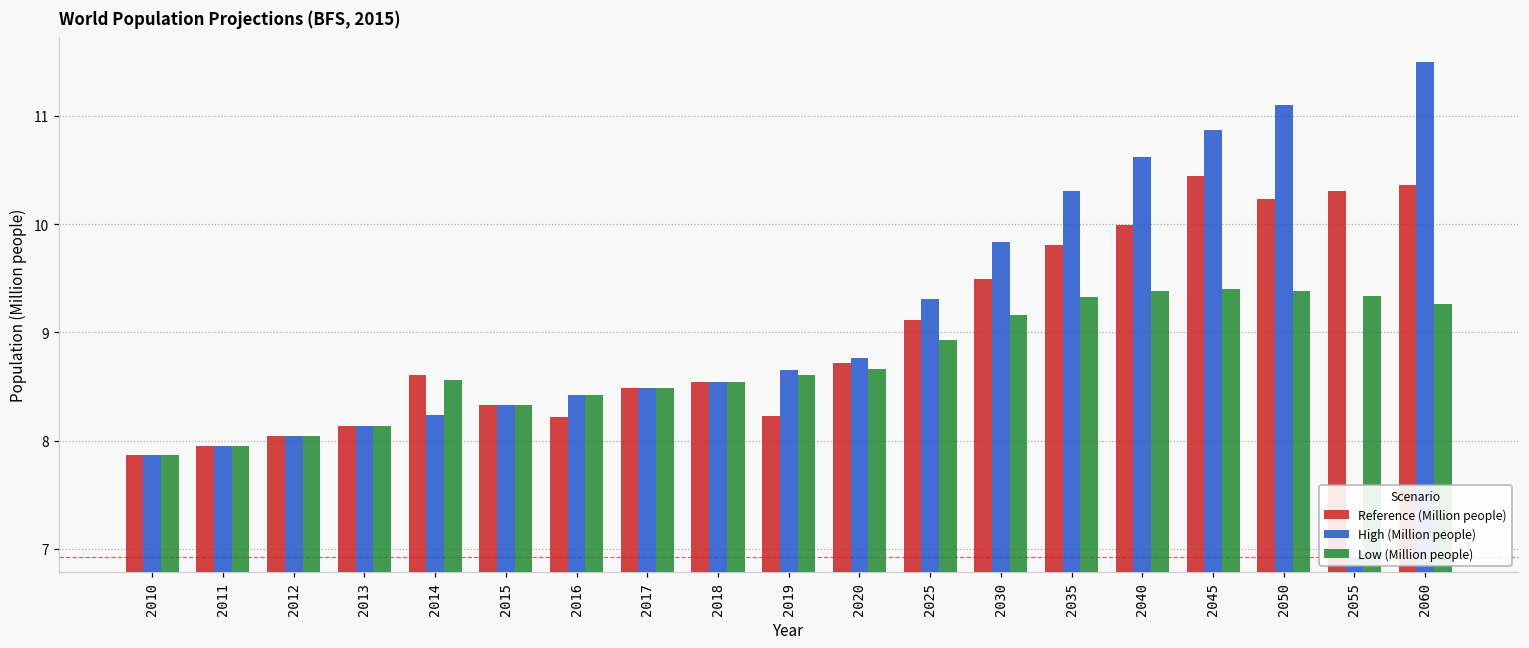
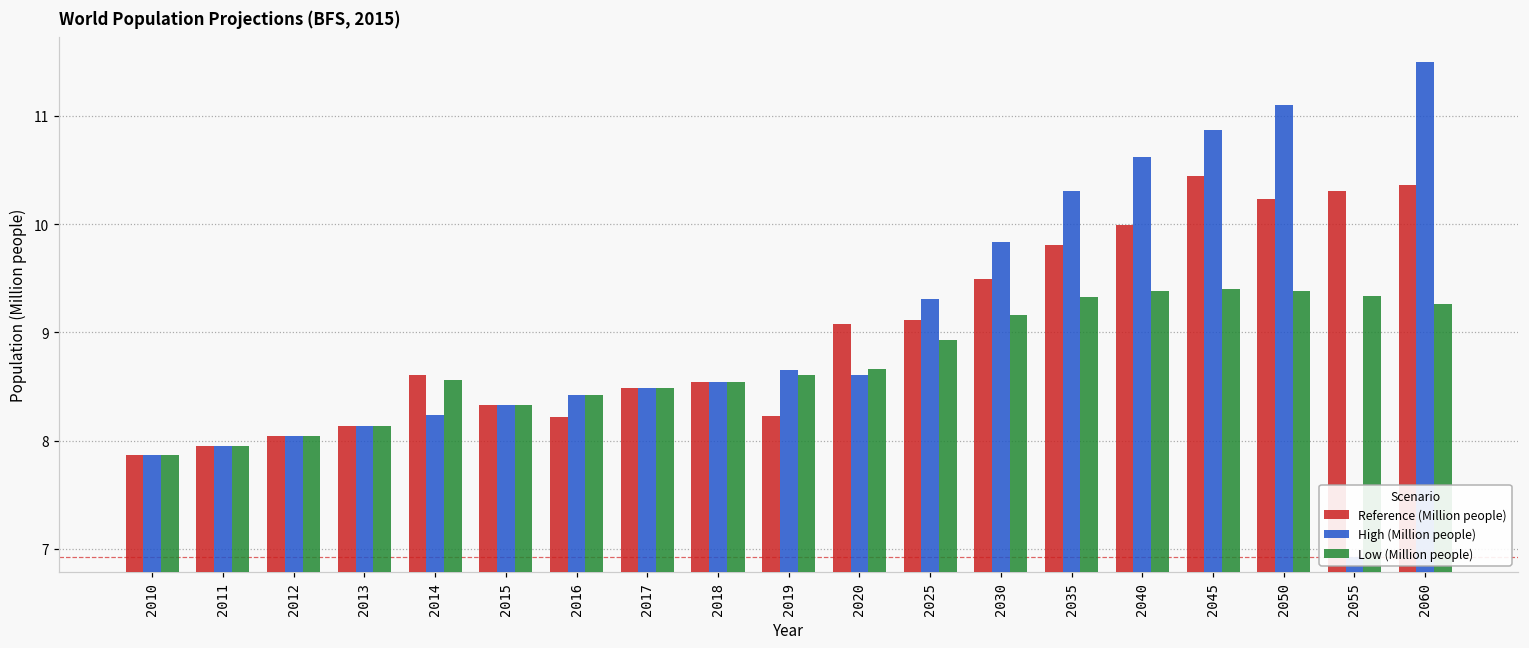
  {
    "Reference (Million people)": {
      "2010": 7.9,
      "2011": 8.0,
      "2012": 8.0,
      "2013": 8.1,
      "2014": 8.6,
      "2015": 8.3,
      "2016": 8.2,
      "2017": 8.5,
      "2018": 8.5,
      "2019": 8.2,
-     "2020": 8.7,
+     "2020": 9.1,
      "2025": 9.1,
      "2030": 9.5,
      "2035": 9.8,
      "2040": 10.0,
      "2045": 10.4,
      "2050": 10.2,
      "2055": 10.3,
      "2060": 10.4
    },
    "High (Million people)": {
      "2010": 7.9,
      "2011": 8.0,
      "2012": 8.0,
      "2013": 8.1,
      "2014": 8.2,
      "2015": 8.3,
      "2016": 8.4,
      "2017": 8.5,
      "2018": 8.5,
      "2019": 8.7,
-     "2020": 8.8,
+     "2020": 8.6,
      "2025": 9.3,
      "2030": 9.8,
      "2035": 10.3,
      "2040": 10.6,
      "2045": 10.9,
      "2050": 11.1,
      "2060": 11.5
    },
    "Low (Million people)": {
      "2010": 7.9,
      "2011": 8.0,
      "2012": 8.0,
      "2013": 8.1,
      "2014": 8.6,
      "2015": 8.3,
      "2016": 8.4,
      "2017": 8.5,
      "2018": 8.5,
      "2019": 8.6,
      "2020": 8.7,
      "2025": 8.9,
      "2030": 9.2,
      "2035": 9.3,
      "2040": 9.4,
      "2045": 9.4,
      "2050": 9.4,
      "2055": 9.3,
      "2060": 9.3
    }
  }
